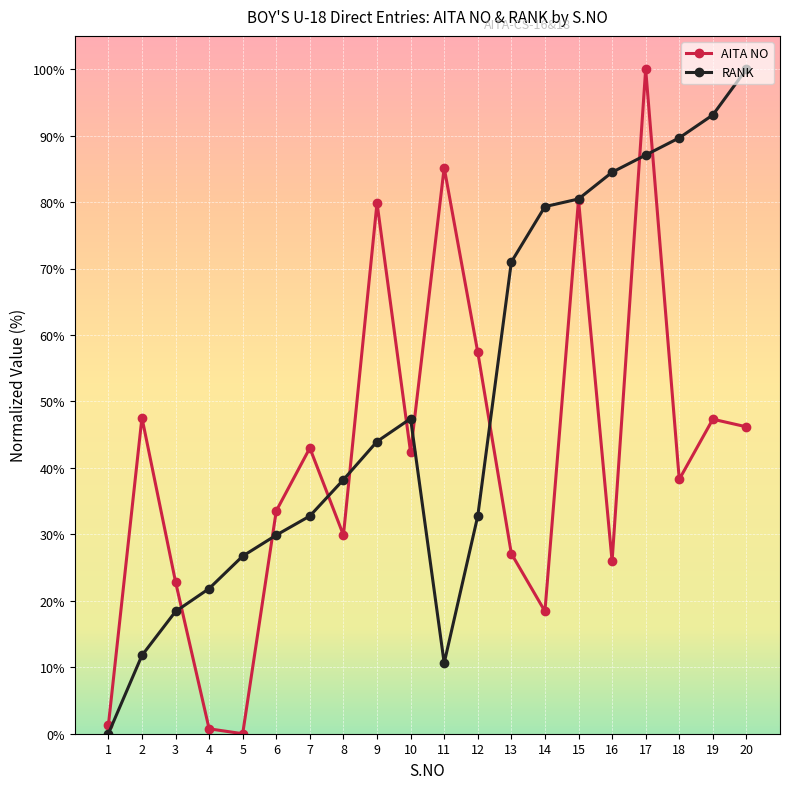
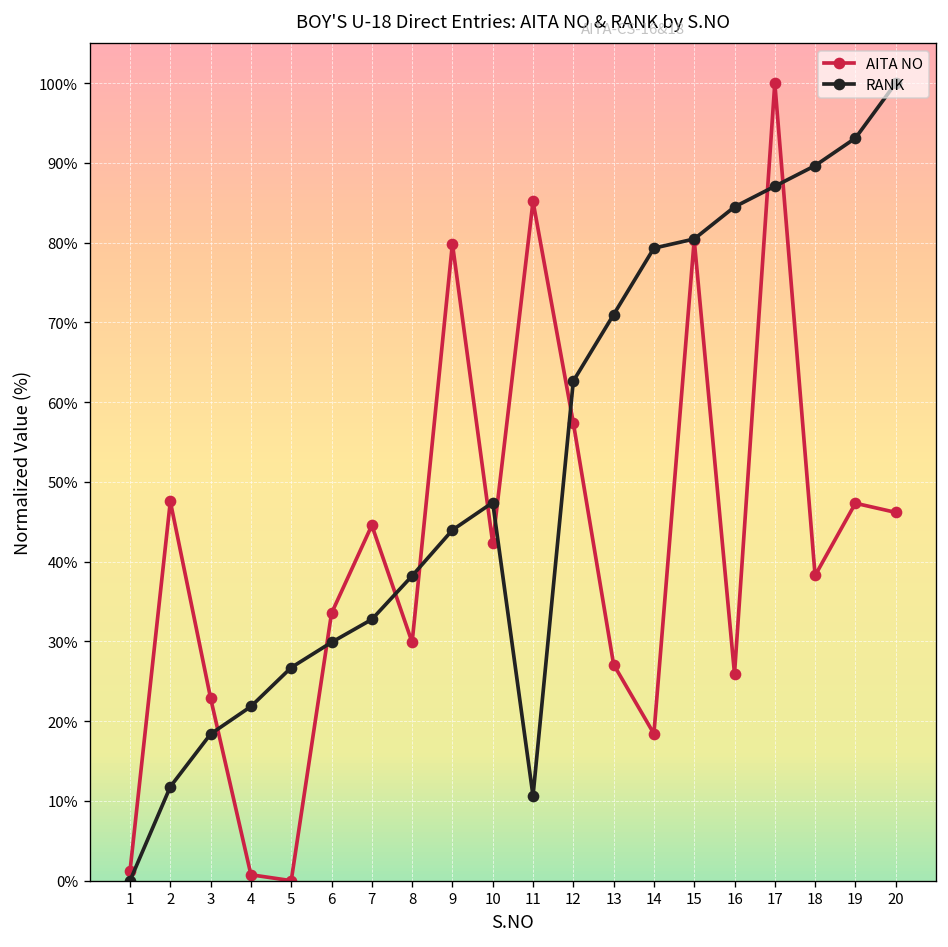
  {
    "AITA NO": {
      "1": "1%",
      "2": "48%",
      "3": "23%",
      "4": "1%",
      "5": "0%",
      "6": "34%",
-     "7": "43%",
+     "7": "45%",
      "8": "30%",
      "9": "80%",
      "10": "42%",
      "11": "85%",
      "12": "57%",
      "13": "27%",
      "14": "18%",
      "16": "26%",
      "17": "100%",
      "18": "38%",
      "19": "47%",
      "20": "46%"
    },
    "RANK": {
      "1": "0%",
      "2": "12%",
      "3": "18%",
      "4": "22%",
      "5": "27%",
      "6": "30%",
      "7": "33%",
      "8": "38%",
      "9": "44%",
      "10": "47%",
      "11": "11%",
-     "12": "33%",
+     "12": "63%",
      "13": "71%",
      "14": "79%",
      "16": "84%",
      "17": "87%",
      "18": "90%",
      "19": "93%"
    }
  }
